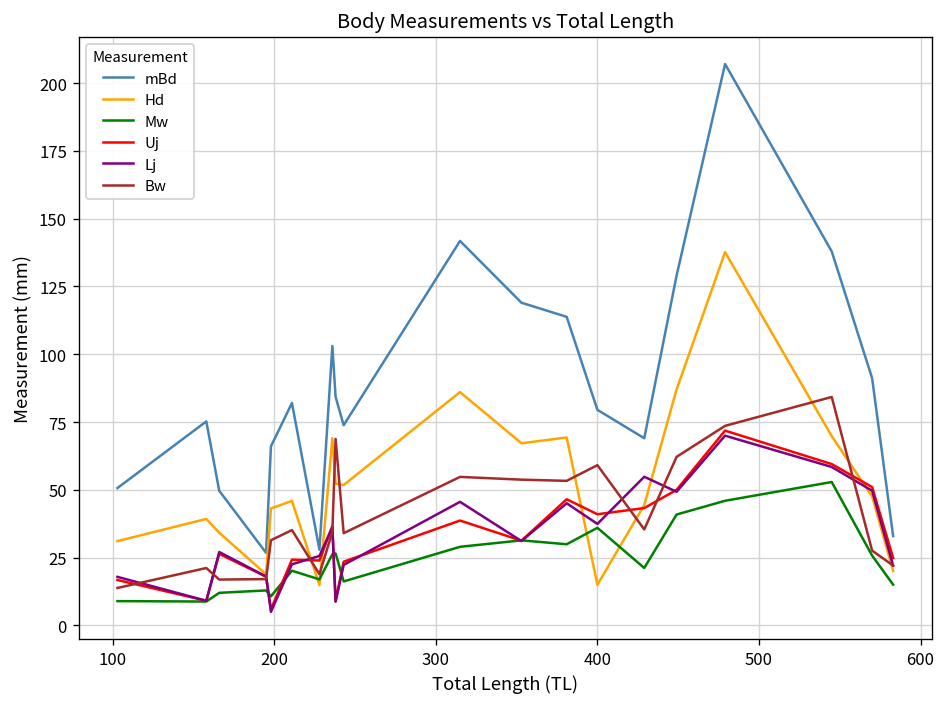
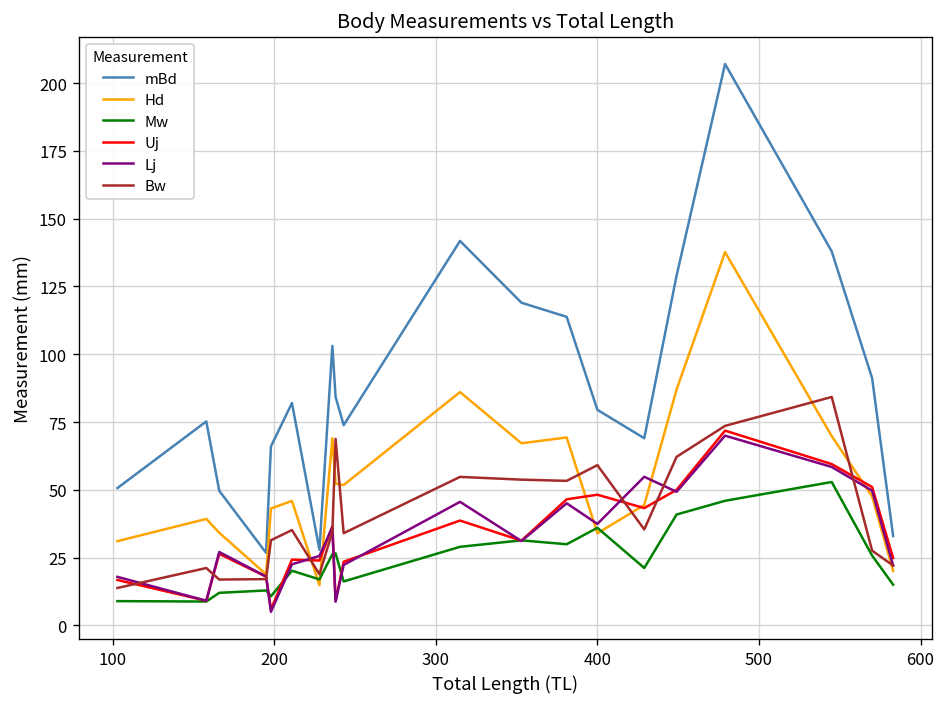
  {
    "mBd": {
      "400": 80
    },
    "Hd": {
-     "400": 15
+     "400": 34
    },
    "Mw": {
      "400": 36
    },
    "Uj": {
-     "400": 41
+     "400": 48
    },
    "Lj": {
      "400": 37
    },
    "Bw": {
      "400": 59
    }
  }
